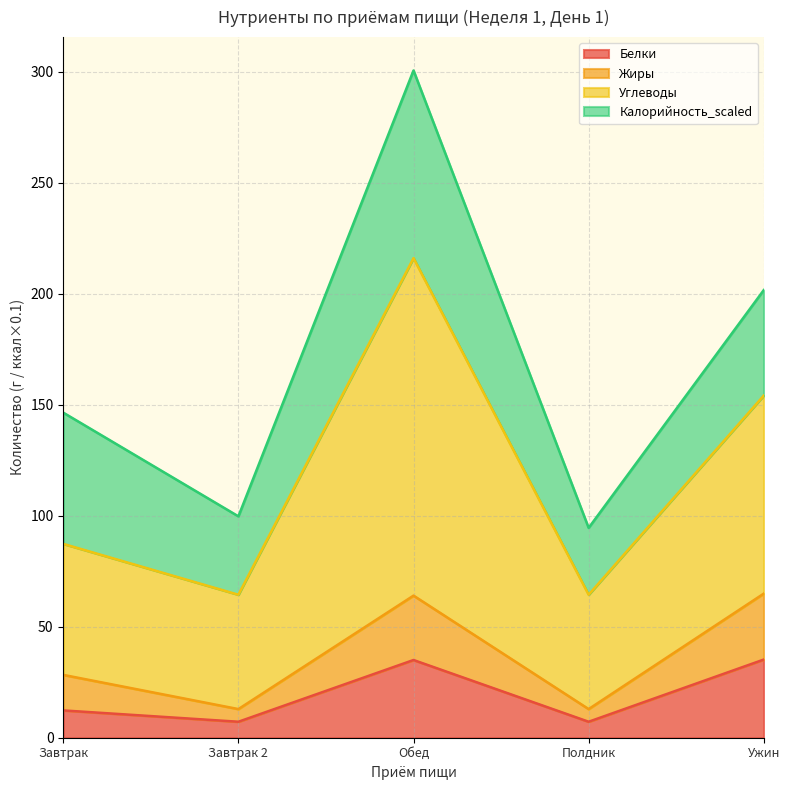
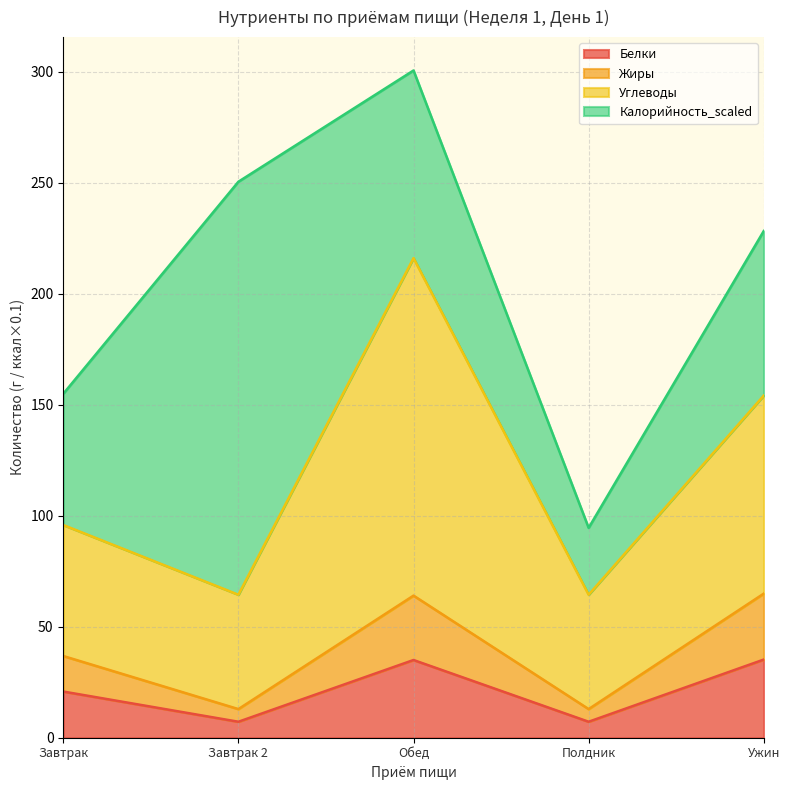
  {
    "Белки": {
-     "Завтрак": 12,
+     "Завтрак": 21,
      "Завтрак 2": 7,
      "Обед": 35,
      "Полдник": 7,
      "Ужин": 35
    },
    "Калорийность_scaled": {
      "Завтрак": 59,
-     "Завтрак 2": 35,
+     "Завтрак 2": 186,
      "Обед": 85,
      "Полдник": 30,
-     "Ужин": 48
+     "Ужин": 74
    }
  }
